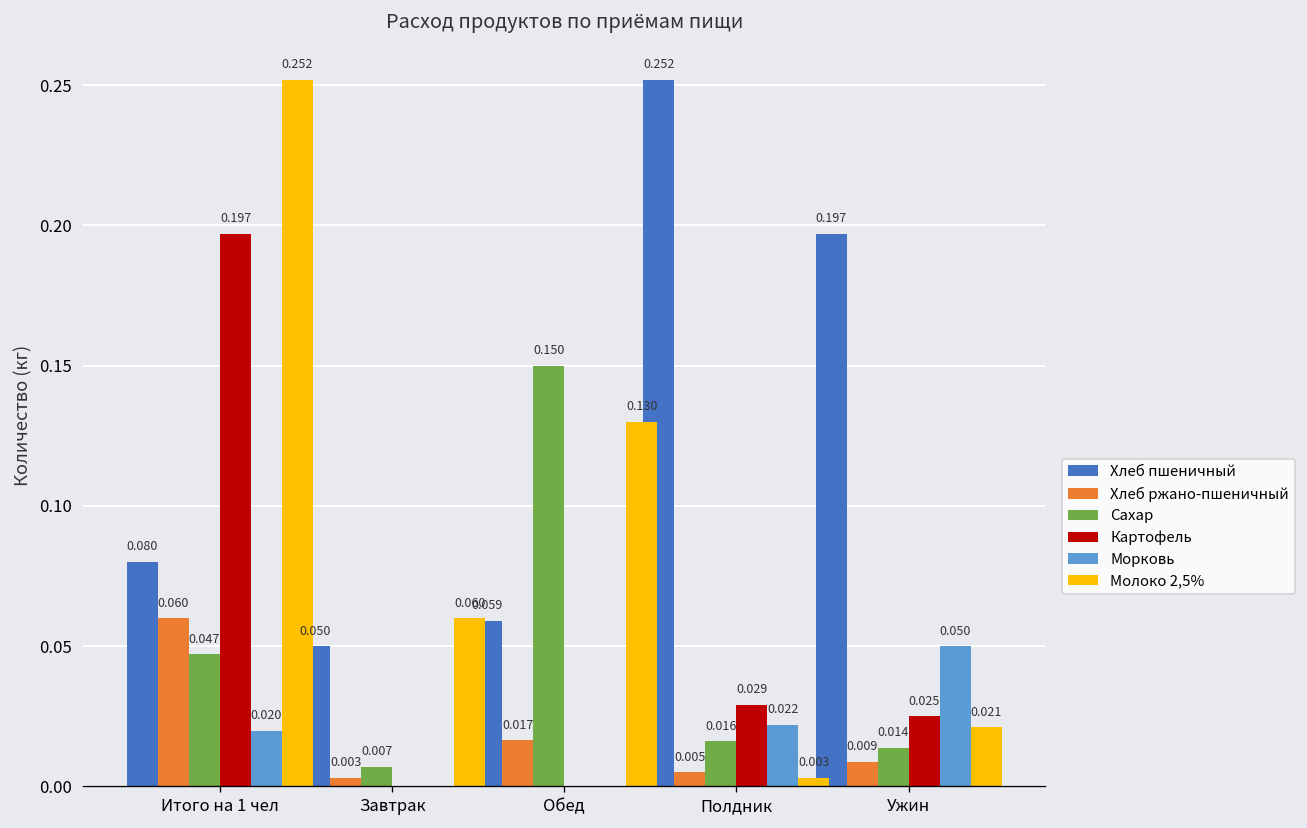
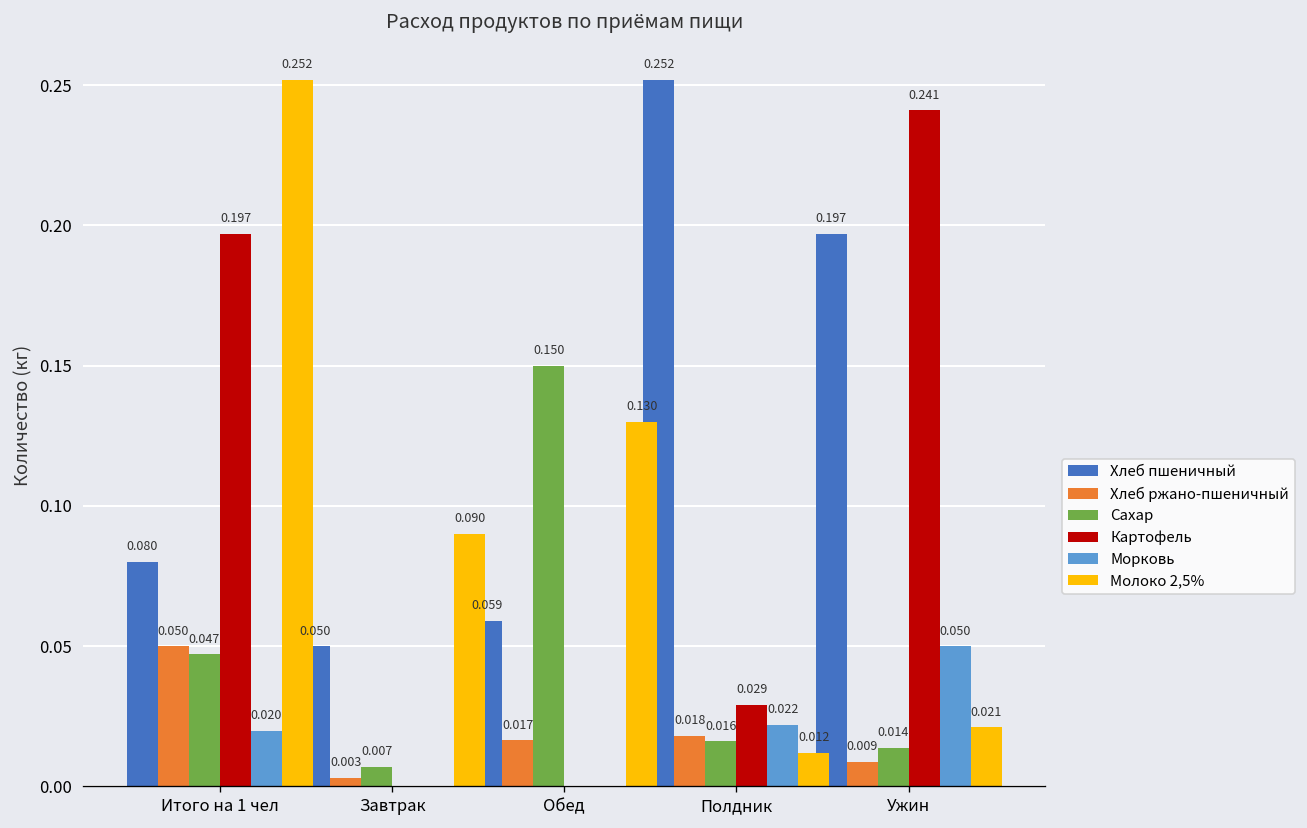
  {
    "Хлеб ржано-пшеничный": {
-     "Итого на 1 чел": 0.060,
+     "Итого на 1 чел": 0.050,
      "Завтрак": 0.003,
      "Обед": 0.017,
-     "Полдник": 0.005,
+     "Полдник": 0.018,
      "Ужин": 0.009
    },
    "Сахар": {
      "Итого на 1 чел": 0.047,
      "Завтрак": 0.007,
      "Обед": 0.150,
      "Полдник": 0.016,
      "Ужин": 0.014
    },
    "Картофель": {
      "Итого на 1 чел": 0.197,
      "Полдник": 0.029,
-     "Ужин": 0.025
+     "Ужин": 0.241
    },
    "Молоко 2,5%": {
      "Итого на 1 чел": 0.252,
-     "Завтрак": 0.060,
+     "Завтрак": 0.090,
      "Обед": 0.130,
-     "Полдник": 0.003,
+     "Полдник": 0.012,
      "Ужин": 0.021
    }
  }
